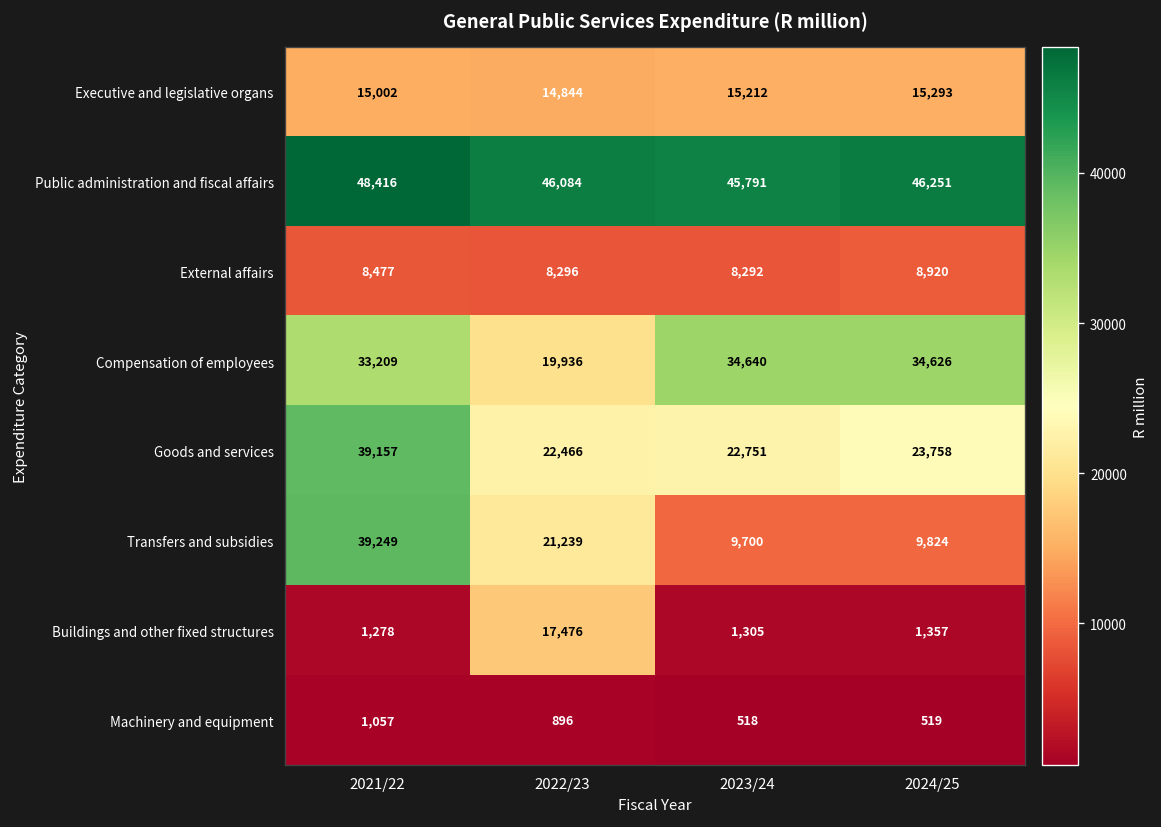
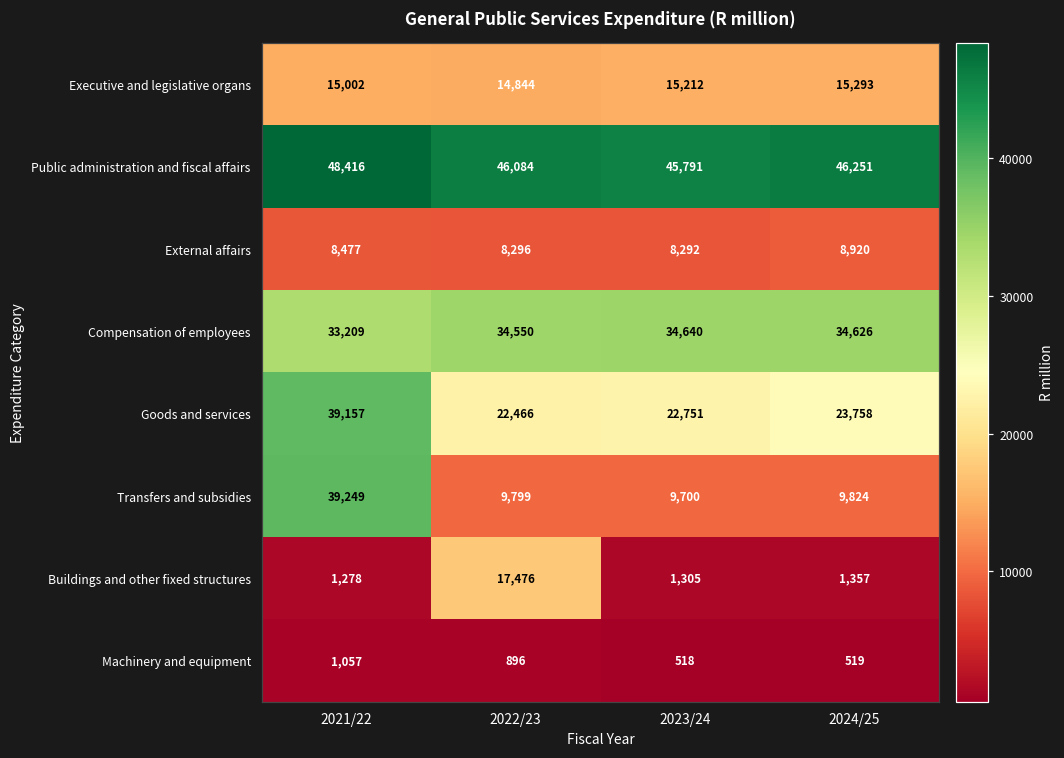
  {
    "Executive and legislative organs": {
      "2021/22": "15,002",
      "2022/23": "14,844",
      "2023/24": "15,212",
      "2024/25": "15,293"
    },
    "Public administration and fiscal affairs": {
      "2021/22": "48,416",
      "2022/23": "46,084",
      "2023/24": "45,791",
      "2024/25": "46,251"
    },
    "External affairs": {
      "2021/22": "8,477",
      "2022/23": "8,296",
      "2023/24": "8,292",
      "2024/25": "8,920"
    },
    "Compensation of employees": {
      "2021/22": "33,209",
-     "2022/23": "19,936",
+     "2022/23": "34,550",
      "2023/24": "34,640",
      "2024/25": "34,626"
    },
    "Goods and services": {
      "2021/22": "39,157",
      "2022/23": "22,466",
      "2023/24": "22,751",
      "2024/25": "23,758"
    },
    "Transfers and subsidies": {
      "2021/22": "39,249",
-     "2022/23": "21,239",
+     "2022/23": "9,799",
      "2023/24": "9,700",
      "2024/25": "9,824"
    },
    "Buildings and other fixed structures": {
      "2021/22": "1,278",
      "2022/23": "17,476",
      "2023/24": "1,305",
      "2024/25": "1,357"
    },
    "Machinery and equipment": {
      "2021/22": "1,057",
      "2022/23": "896",
      "2023/24": "518",
      "2024/25": "519"
    }
  }
